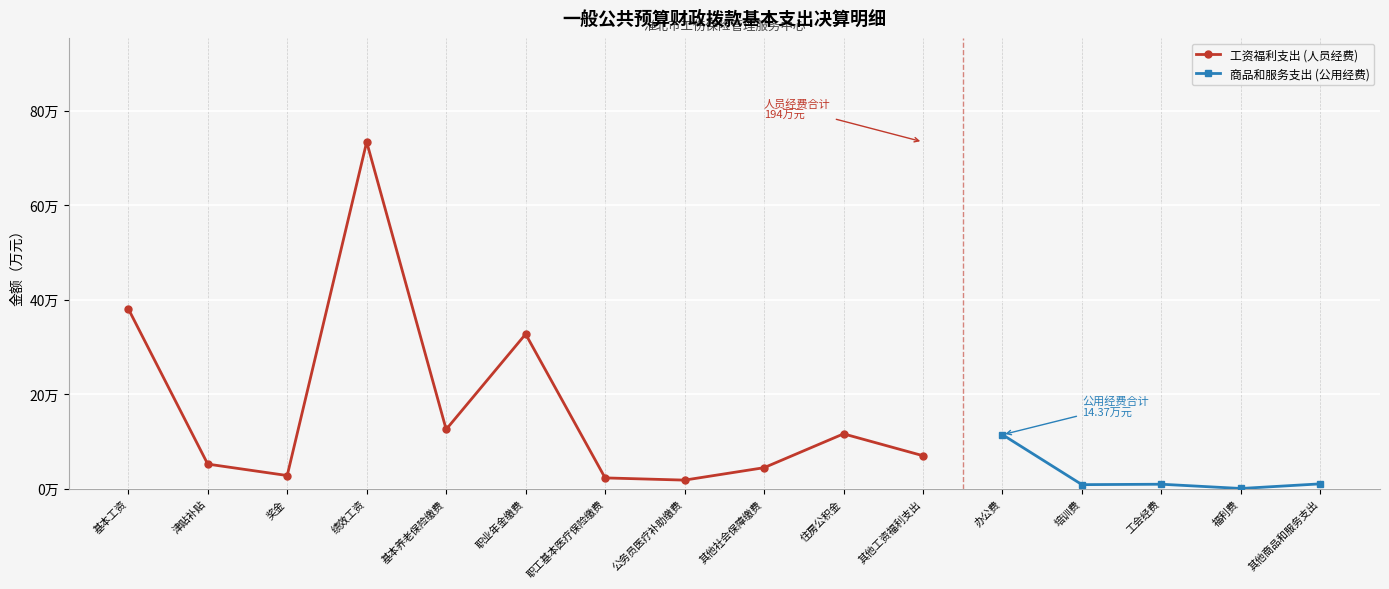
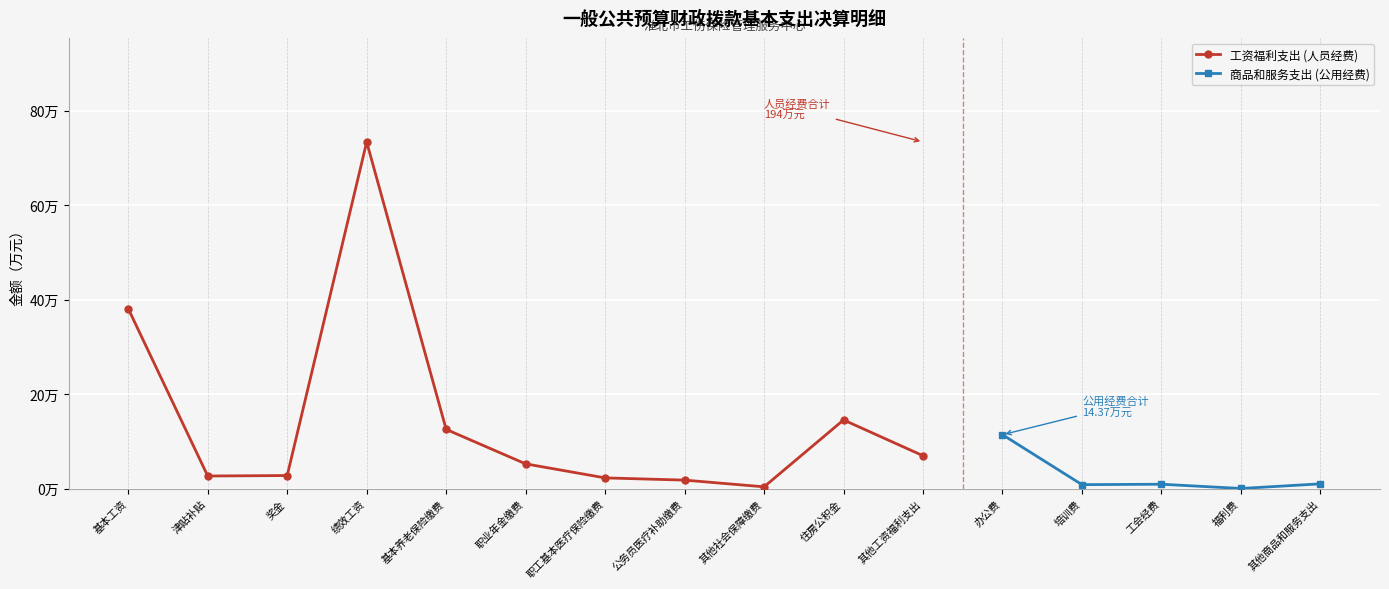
  {
    "工资福利支出 (人员经费)": {
      "基本工资": "38万",
-     "津贴补贴": "5万",
+     "津贴补贴": "3万",
      "奖金": "3万",
      "绩效工资": "73万",
      "基本养老保险缴费": "13万",
-     "职业年金缴费": "33万",
+     "职业年金缴费": "5万",
      "职工基本医疗保险缴费": "2万",
      "公务员医疗补助缴费": "2万",
-     "其他社会保障缴费": "4万",
-     "住房公积金": "12万",
+     "其他社会保障缴费": "0万",
+     "住房公积金": "15万",
      "其他工资福利支出": "7万"
    },
    "商品和服务支出 (公用经费)": {
      "培训费": "1万",
      "工会经费": "1万",
      "福利费": "0万",
      "其他商品和服务支出": "1万"
    }
  }
